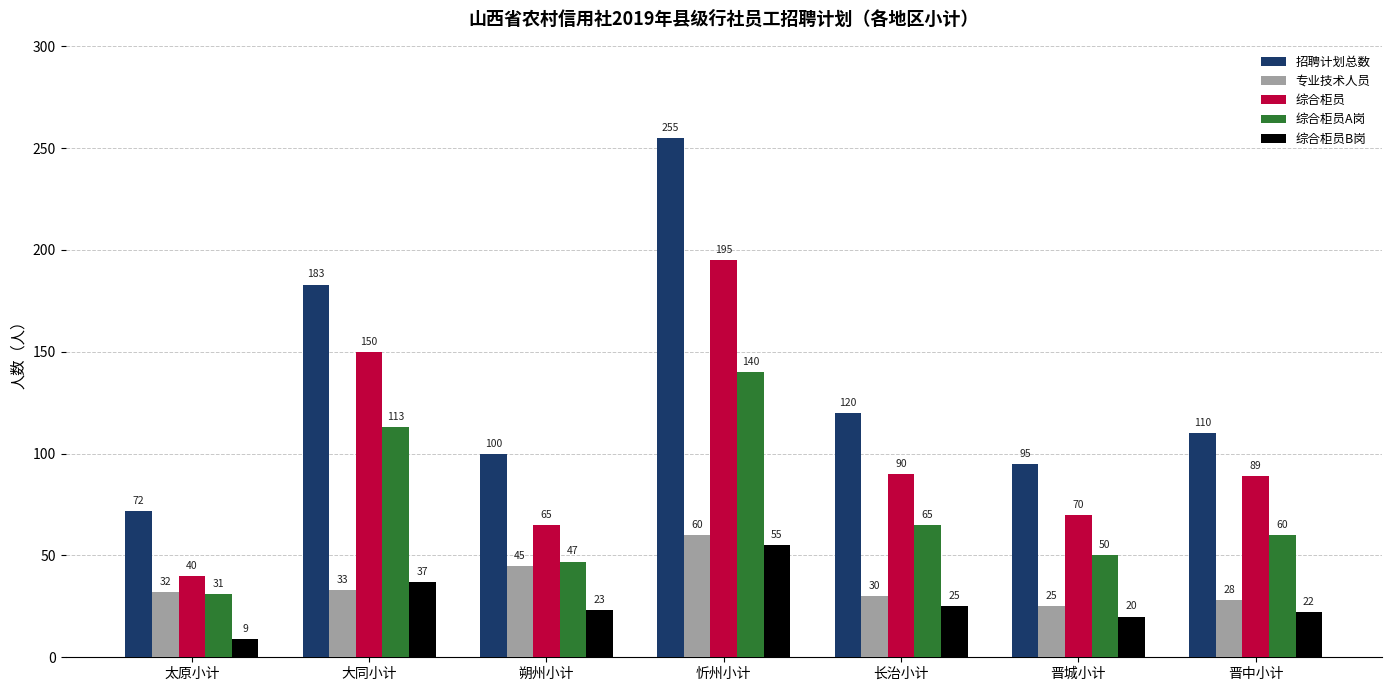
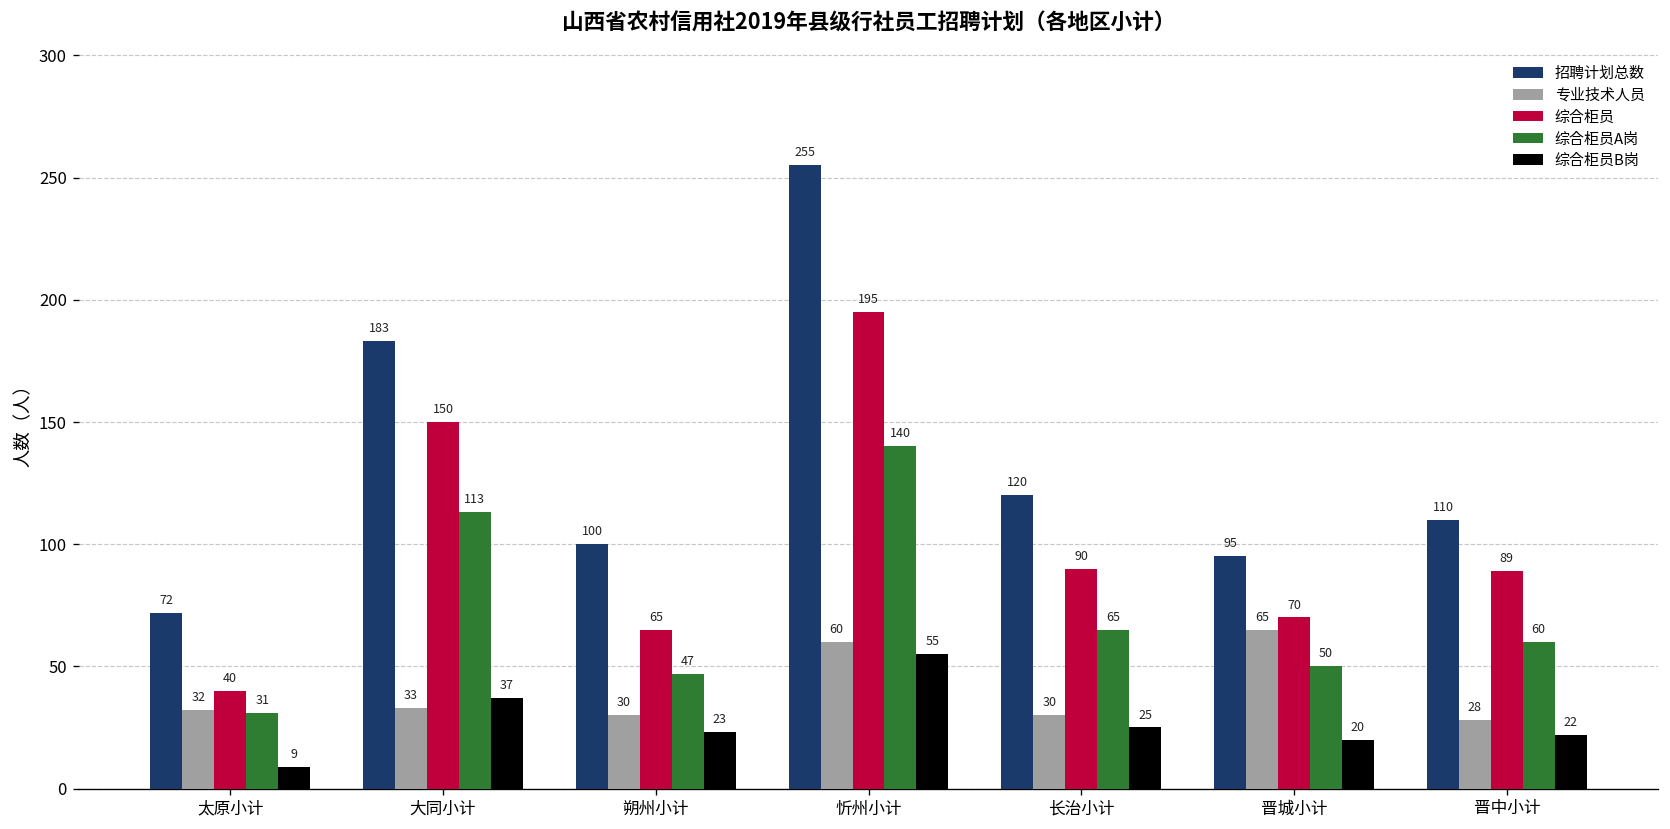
  {
    "招聘计划总数": {
      "太原小计": 72,
      "大同小计": 183,
      "朔州小计": 100,
      "忻州小计": 255,
      "长治小计": 120,
      "晋城小计": 95,
      "晋中小计": 110
    },
    "专业技术人员": {
      "太原小计": 32,
      "大同小计": 33,
-     "朔州小计": 45,
+     "朔州小计": 30,
      "忻州小计": 60,
      "长治小计": 30,
-     "晋城小计": 25,
+     "晋城小计": 65,
      "晋中小计": 28
    },
    "综合柜员": {
      "太原小计": 40,
      "大同小计": 150,
      "朔州小计": 65,
      "忻州小计": 195,
      "长治小计": 90,
      "晋城小计": 70,
      "晋中小计": 89
    },
    "综合柜员A岗": {
      "太原小计": 31,
      "大同小计": 113,
      "朔州小计": 47,
      "忻州小计": 140,
      "长治小计": 65,
      "晋城小计": 50,
      "晋中小计": 60
    },
    "综合柜员B岗": {
      "太原小计": 9,
      "大同小计": 37,
      "朔州小计": 23,
      "忻州小计": 55,
      "长治小计": 25,
      "晋城小计": 20,
      "晋中小计": 22
    }
  }
